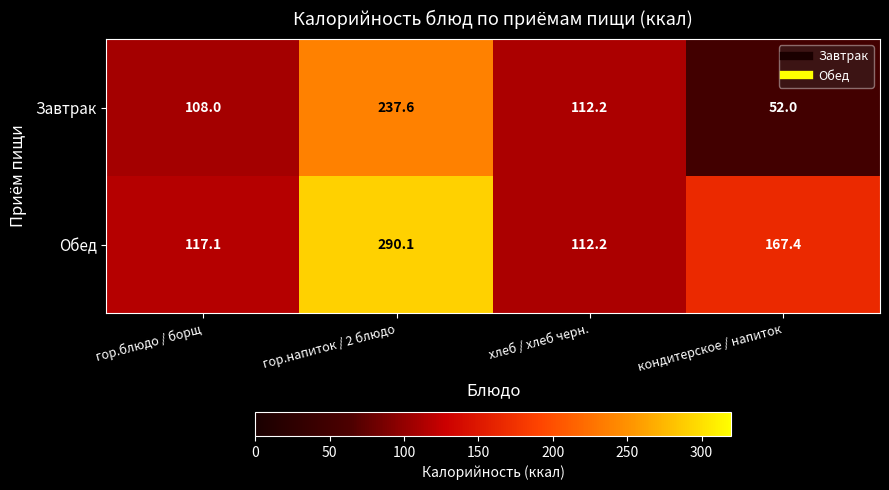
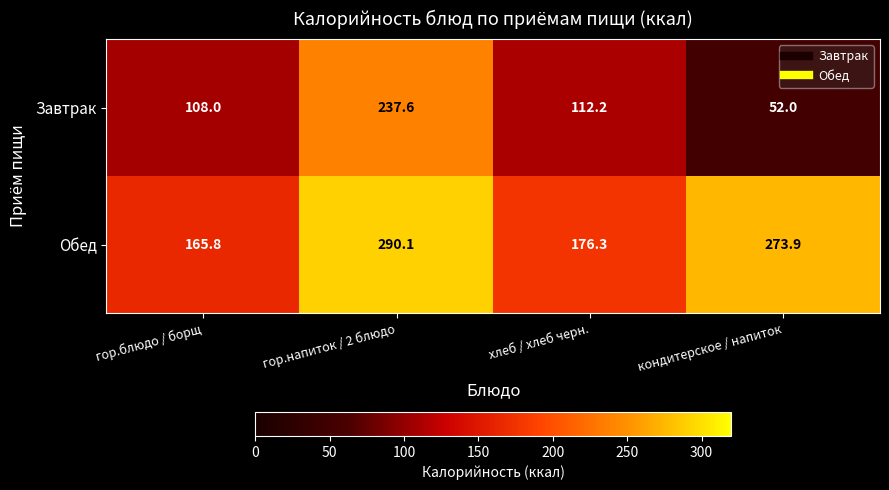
  {
    "Завтрак": {
      "гор.блюдо / борщ": 108.0,
      "гор.напиток / 2 блюдо": 237.6,
      "хлеб / хлеб черн.": 112.2,
      "кондитерское / напиток": 52.0
    },
    "Обед": {
-     "гор.блюдо / борщ": 117.1,
+     "гор.блюдо / борщ": 165.8,
      "гор.напиток / 2 блюдо": 290.1,
-     "хлеб / хлеб черн.": 112.2,
-     "кондитерское / напиток": 167.4
+     "хлеб / хлеб черн.": 176.3,
+     "кондитерское / напиток": 273.9
    }
  }
